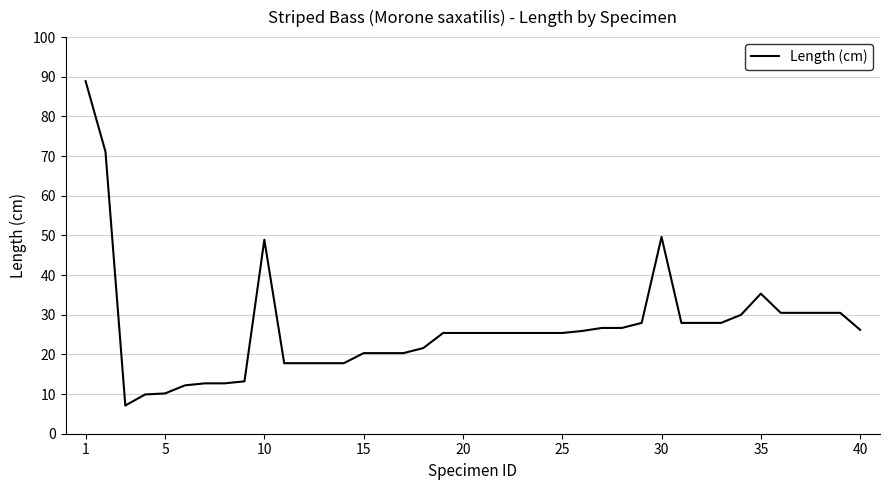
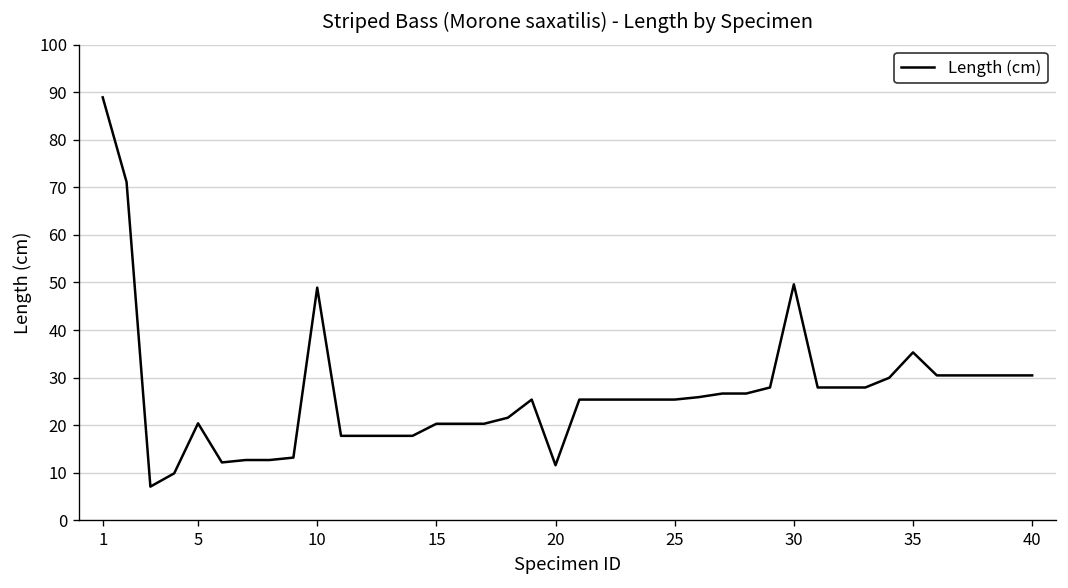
  {
    "1": 89,
-   "5": 10,
+   "5": 20,
    "10": 49,
    "15": 20,
-   "20": 25,
+   "20": 12,
    "25": 25,
    "30": 50,
    "35": 35,
-   "40": 26
+   "40": 30
  }
